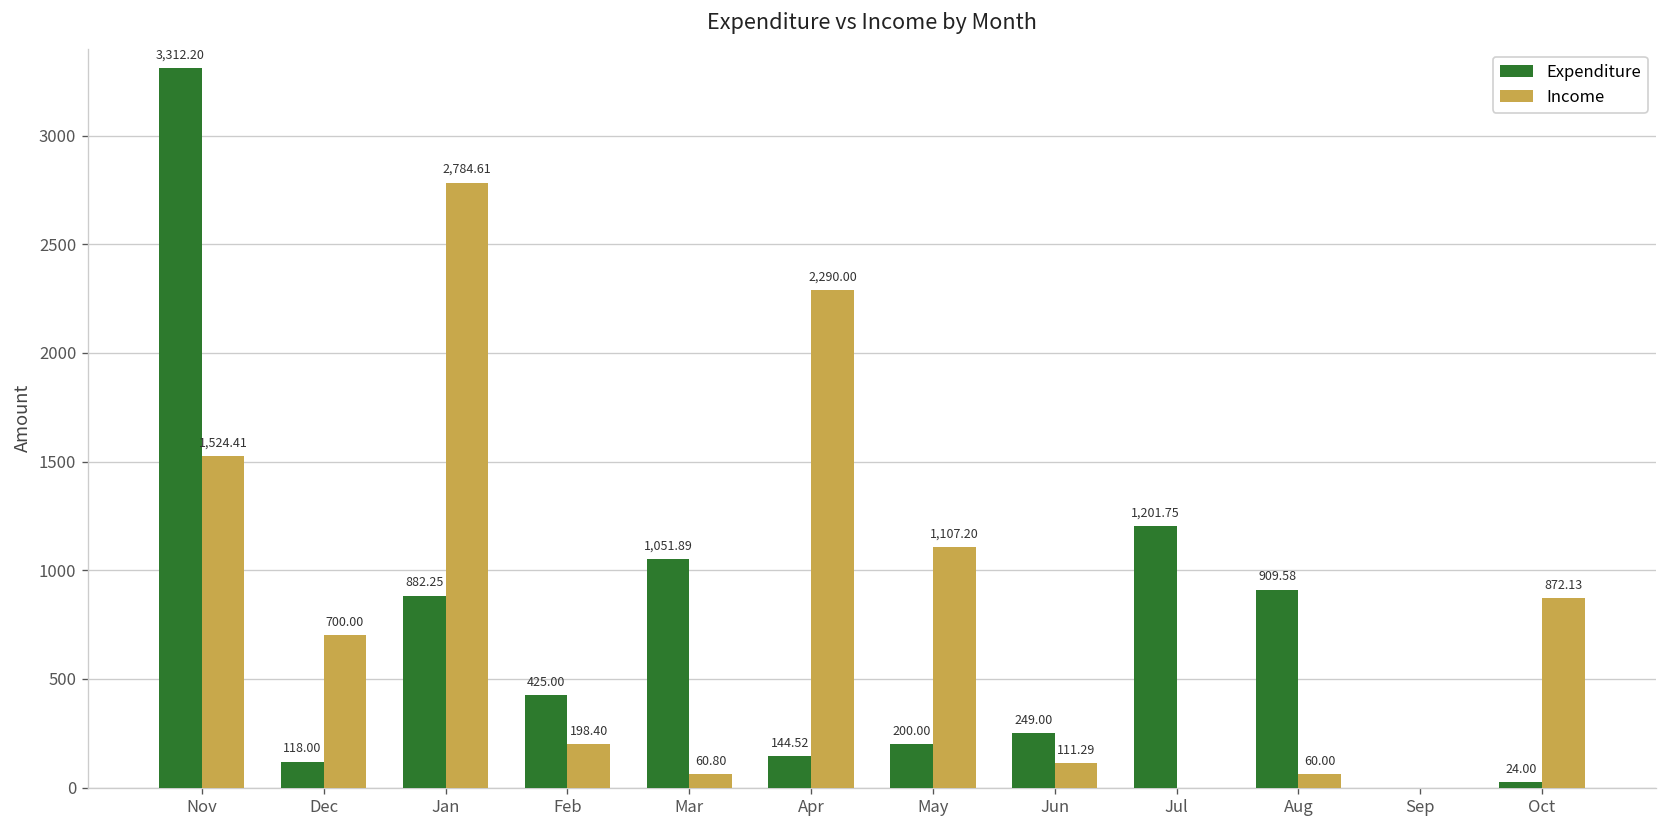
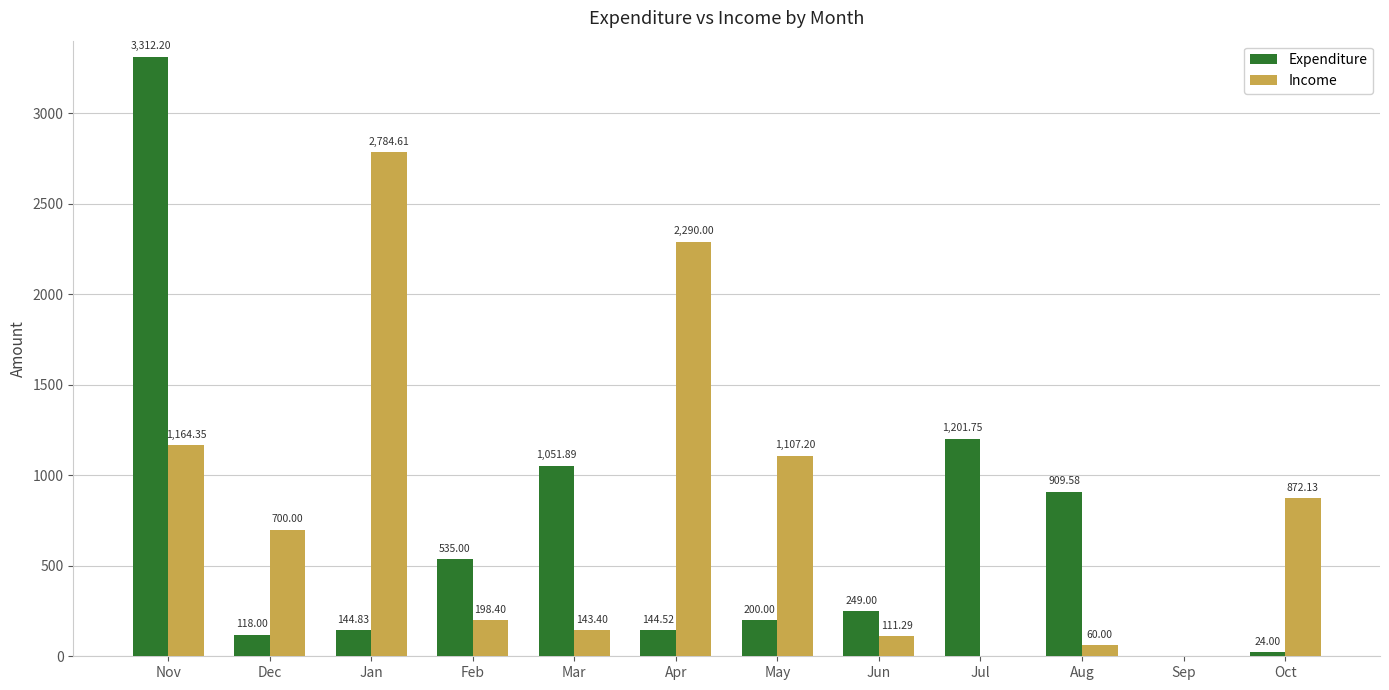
  {
    "Expenditure": {
      "Nov": "3,312.20",
      "Dec": "118.00",
-     "Jan": "882.25",
-     "Feb": "425.00",
+     "Jan": "144.83",
+     "Feb": "535.00",
      "Mar": "1,051.89",
      "Apr": "144.52",
      "May": "200.00",
      "Jun": "249.00",
      "Jul": "1,201.75",
      "Aug": "909.58",
      "Oct": "24.00"
    },
    "Income": {
-     "Nov": "1,524.41",
+     "Nov": "1,164.35",
      "Dec": "700.00",
      "Jan": "2,784.61",
      "Feb": "198.40",
-     "Mar": "60.80",
+     "Mar": "143.40",
      "Apr": "2,290.00",
      "May": "1,107.20",
      "Jun": "111.29",
      "Aug": "60.00",
      "Oct": "872.13"
    }
  }
